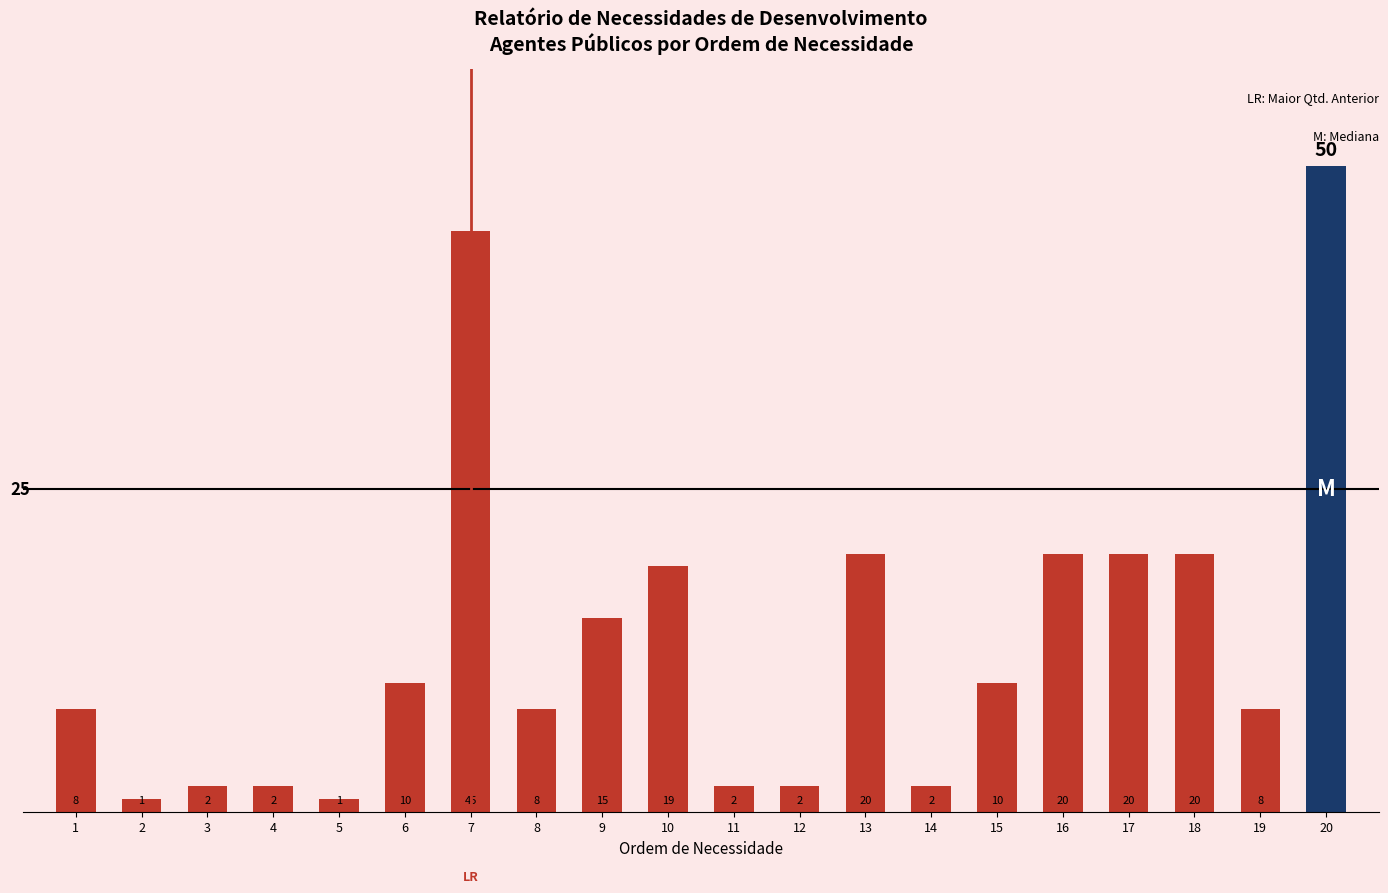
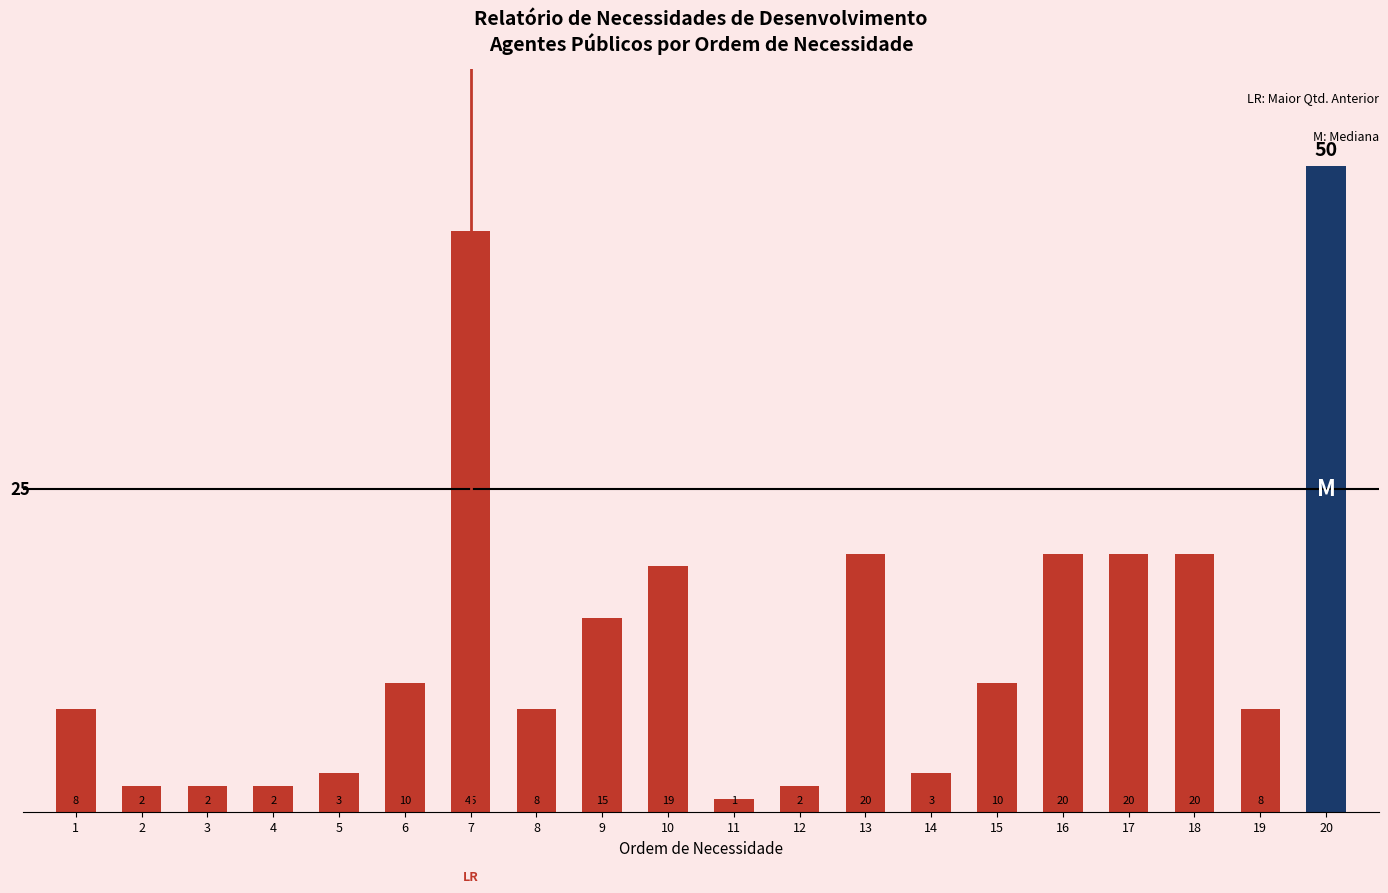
  {
    "1": 8,
-   "2": 1,
+   "2": 2,
    "3": 2,
    "4": 2,
-   "5": 1,
+   "5": 3,
    "6": 10,
    "7": 45,
    "8": 8,
    "9": 15,
    "10": 19,
-   "11": 2,
+   "11": 1,
    "12": 2,
    "13": 20,
-   "14": 2,
+   "14": 3,
    "15": 10,
    "16": 20,
    "17": 20,
    "18": 20,
    "19": 8,
    "20": 50
  }
